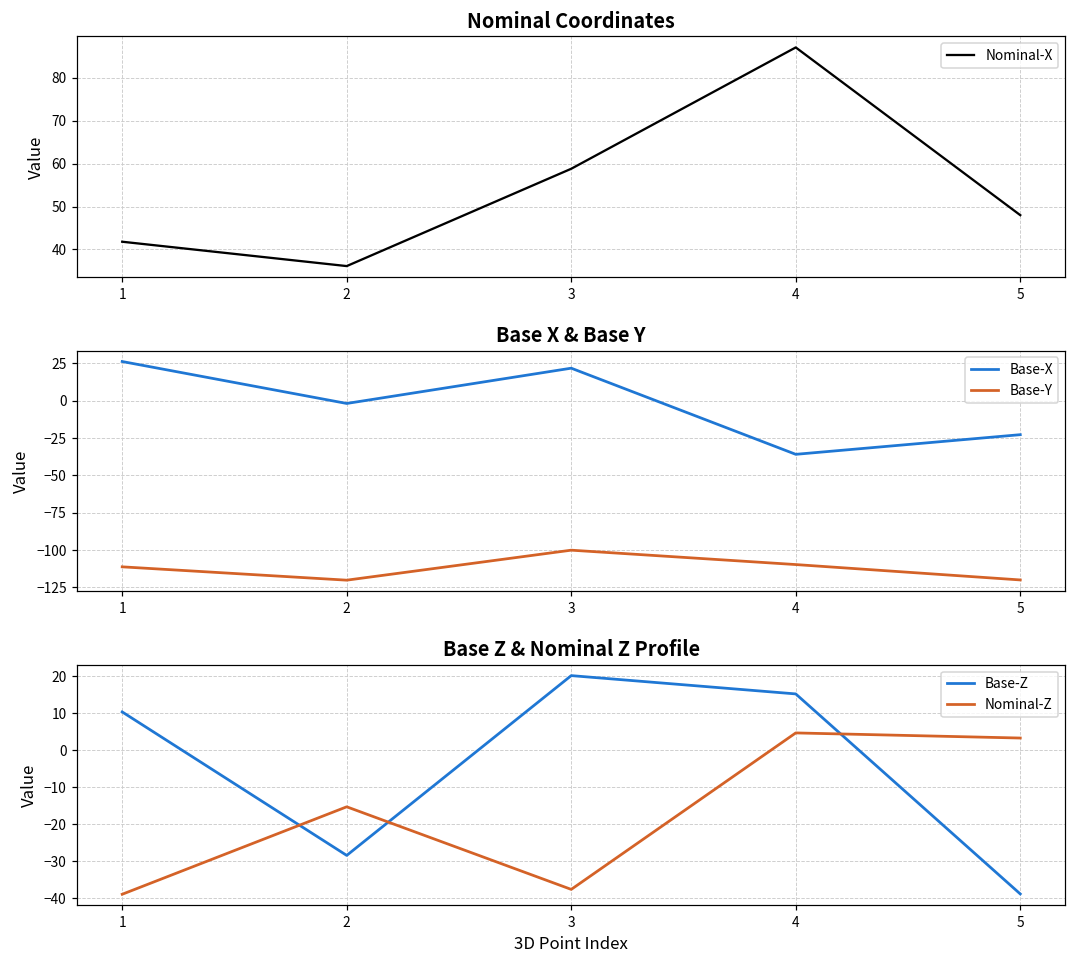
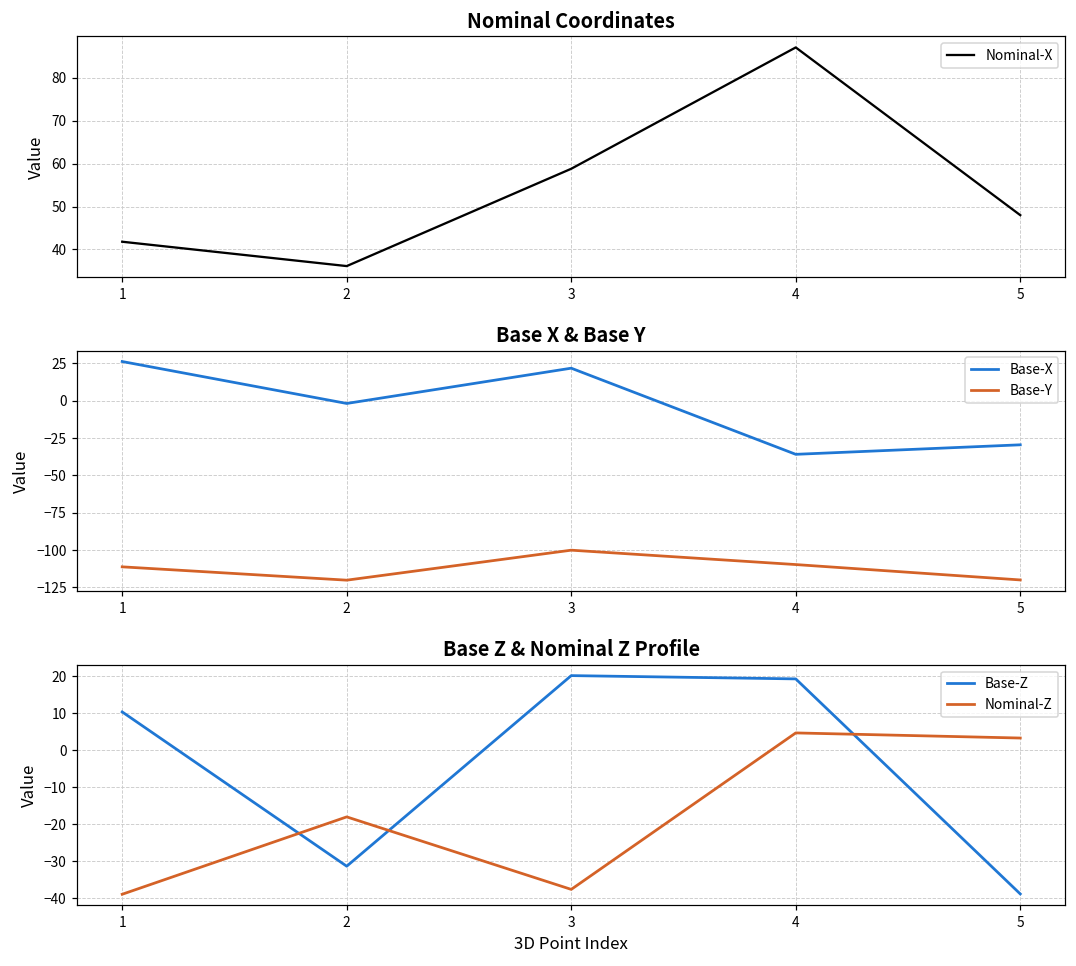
  {
    "Nominal Coordinates": {
      "1": 42,
      "2": 36,
      "3": 59,
      "4": 87,
      "5": 48
    },
    "Base X & Base Y": {
      "Base-X": {
        "1": 26,
        "2": -2,
        "3": 22,
        "4": -36,
-       "5": -23
+       "5": -30
      },
      "Base-Y": {
        "1": -111,
        "2": -120,
        "3": -100,
        "4": -110,
        "5": -120
      }
    },
    "Base Z & Nominal Z Profile": {
      "Base-Z": {
        "1": 10,
-       "2": -28,
+       "2": -31,
        "3": 20,
-       "4": 15,
+       "4": 19,
        "5": -39
      },
      "Nominal-Z": {
        "1": -39,
-       "2": -15,
+       "2": -18,
        "3": -38,
        "4": 5,
        "5": 3
      }
    }
  }
